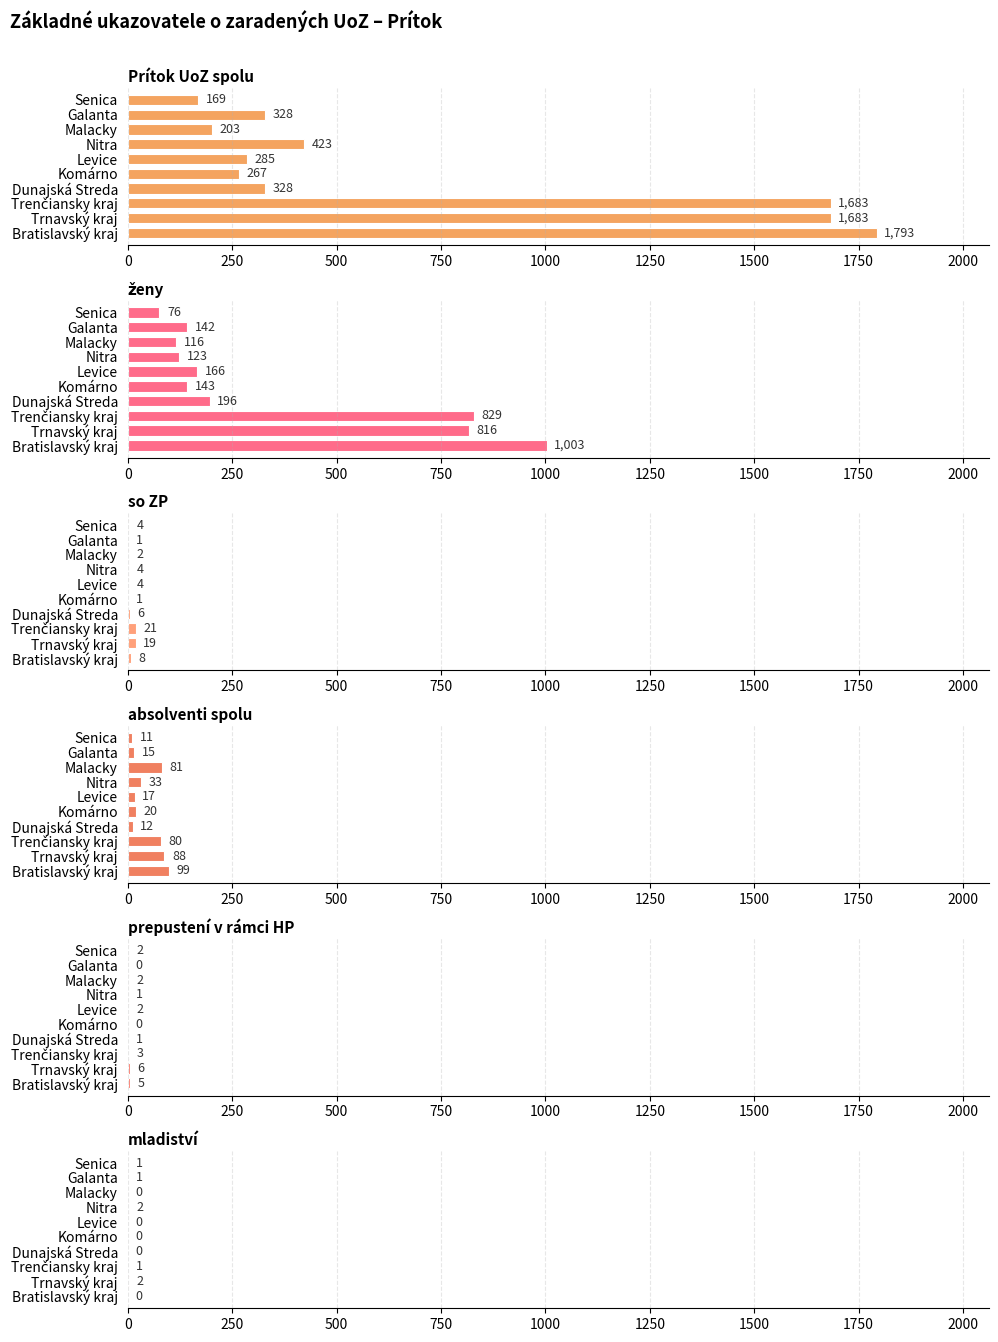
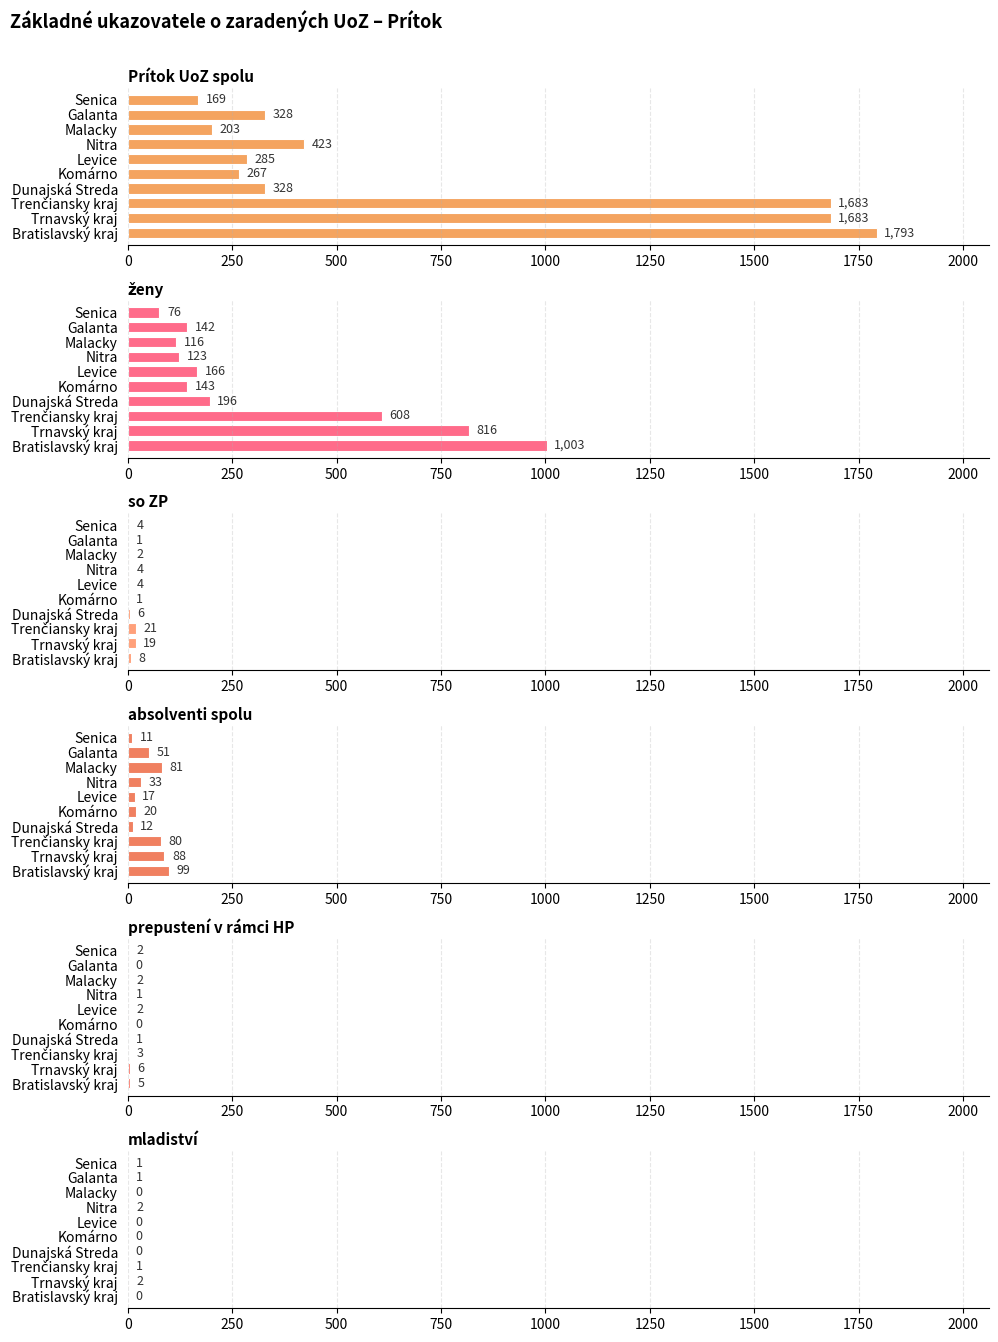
  {
    "Prítok UoZ spolu": {
      "Senica": "169",
      "Galanta": "328",
      "Malacky": "203",
      "Nitra": "423",
      "Levice": "285",
      "Komárno": "267",
      "Dunajská Streda": "328",
      "Trenčiansky kraj": "1,683",
      "Trnavský kraj": "1,683",
      "Bratislavský kraj": "1,793"
    },
    "ženy": {
      "Senica": "76",
      "Galanta": "142",
      "Malacky": "116",
      "Nitra": "123",
      "Levice": "166",
      "Komárno": "143",
      "Dunajská Streda": "196",
-     "Trenčiansky kraj": "829",
+     "Trenčiansky kraj": "608",
      "Trnavský kraj": "816",
      "Bratislavský kraj": "1,003"
    },
    "so ZP": {
      "Senica": "4",
      "Galanta": "1",
      "Malacky": "2",
      "Nitra": "4",
      "Levice": "4",
      "Komárno": "1",
      "Dunajská Streda": "6",
      "Trenčiansky kraj": "21",
      "Trnavský kraj": "19",
      "Bratislavský kraj": "8"
    },
    "absolventi spolu": {
      "Senica": "11",
-     "Galanta": "15",
+     "Galanta": "51",
      "Malacky": "81",
      "Nitra": "33",
      "Levice": "17",
      "Komárno": "20",
      "Dunajská Streda": "12",
      "Trenčiansky kraj": "80",
      "Trnavský kraj": "88",
      "Bratislavský kraj": "99"
    },
    "prepustení v rámci HP": {
      "Senica": "2",
      "Galanta": "0",
      "Malacky": "2",
      "Nitra": "1",
      "Levice": "2",
      "Komárno": "0",
      "Dunajská Streda": "1",
      "Trenčiansky kraj": "3",
      "Trnavský kraj": "6",
      "Bratislavský kraj": "5"
    },
    "mladiství": {
      "Senica": "1",
      "Galanta": "1",
      "Malacky": "0",
      "Nitra": "2",
      "Levice": "0",
      "Komárno": "0",
      "Dunajská Streda": "0",
      "Trenčiansky kraj": "1",
      "Trnavský kraj": "2",
      "Bratislavský kraj": "0"
    }
  }
